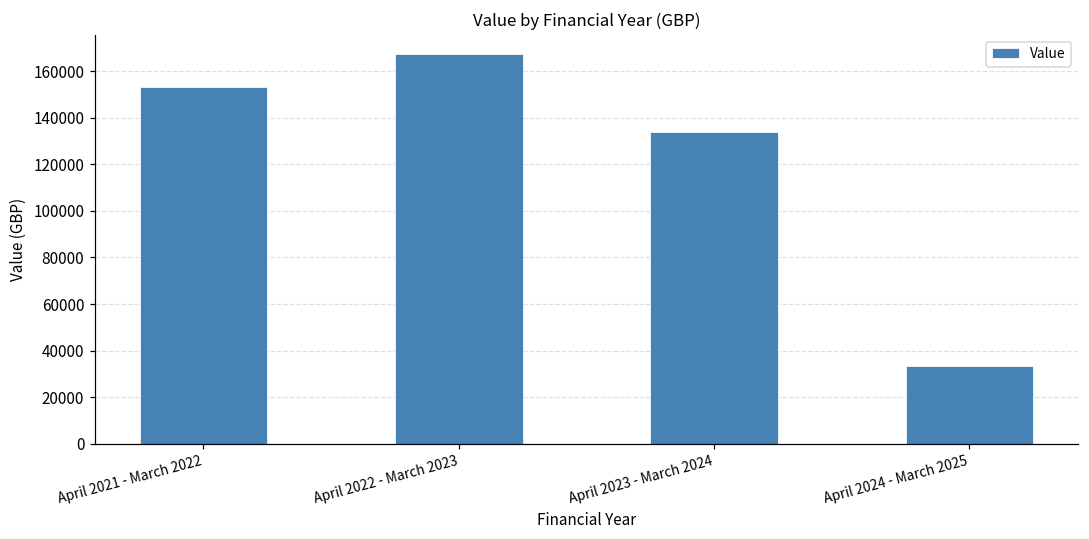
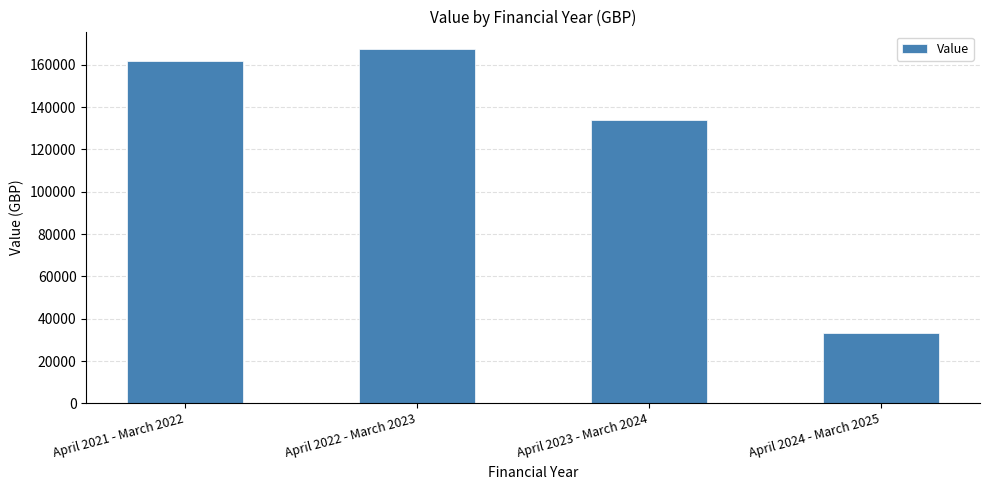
  {
-   "April 2021 - March 2022": 153000,
+   "April 2021 - March 2022": 162000,
    "April 2022 - March 2023": 167000,
    "April 2023 - March 2024": 134000,
    "April 2024 - March 2025": 33000
  }
